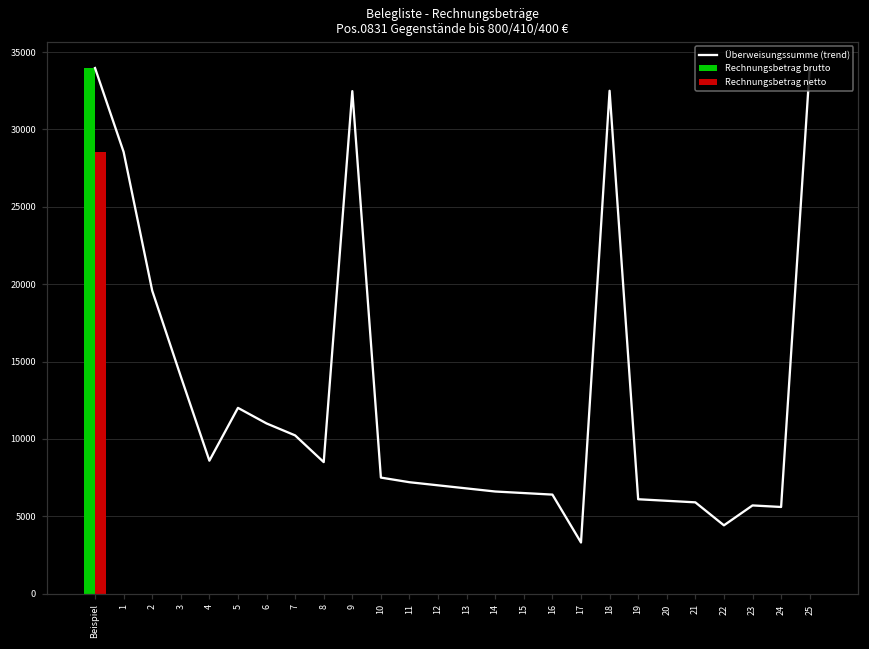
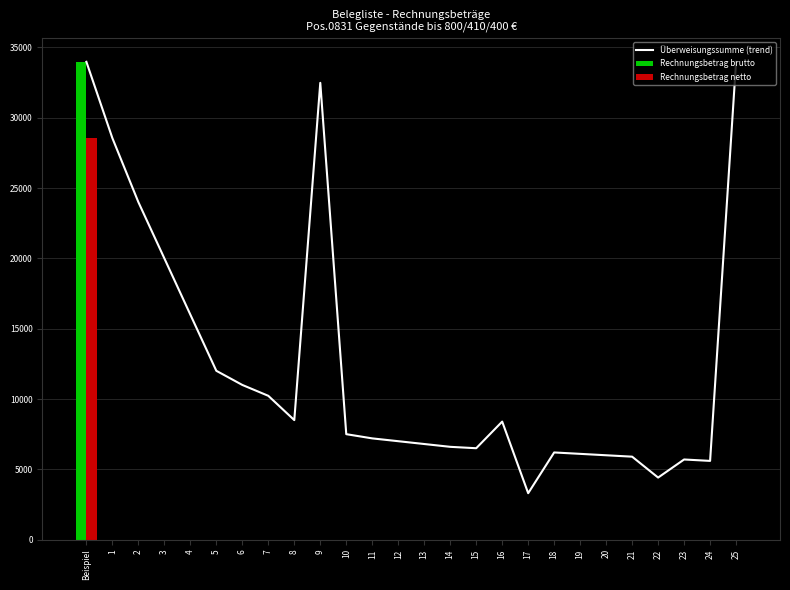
  {
    "Rechnungsbetrag brutto": {
      "Beispiel": 34000,
      "1": 0,
      "2": 0,
      "3": 0,
      "4": 0,
      "5": 0,
      "6": 0,
      "7": 0,
      "8": 0,
      "9": 0,
      "10": 0,
      "11": 0,
      "12": 0,
      "13": 0,
      "14": 0,
      "15": 0,
      "16": 0,
      "17": 0,
      "18": 0,
      "19": 0,
      "20": 0,
      "21": 0,
      "22": 0,
      "23": 0,
      "24": 0,
      "25": 0
    },
    "Überweisungssumme (trend)": {
      "Beispiel": 34000,
      "1": 28500,
-     "2": 19600,
-     "3": 14000,
-     "4": 8600,
+     "2": 24000,
+     "3": 20000,
+     "4": 16000,
      "5": 12000,
      "6": 11000,
      "7": 10200,
      "8": 8500,
      "9": 32500,
      "10": 7500,
      "11": 7200,
      "12": 7000,
      "13": 6800,
      "14": 6600,
      "15": 6500,
-     "16": 6400,
+     "16": 8400,
      "17": 3300,
-     "18": 32500,
+     "18": 6200,
      "19": 6100,
      "20": 6000,
      "21": 5900,
      "22": 4400,
      "23": 5700,
      "24": 5600
    },
    "Rechnungsbetrag netto": {
      "Beispiel": 28500,
      "1": 0,
      "2": 0,
      "3": 0,
      "4": 0,
      "5": 0,
      "6": 0,
      "7": 0,
      "8": 0,
      "9": 0,
      "10": 0,
      "11": 0,
      "12": 0,
      "13": 0,
      "14": 0,
      "15": 0,
      "16": 0,
      "17": 0,
      "18": 0,
      "19": 0,
      "20": 0,
      "21": 0,
      "22": 0,
      "23": 0,
      "24": 0,
      "25": 0
    }
  }
